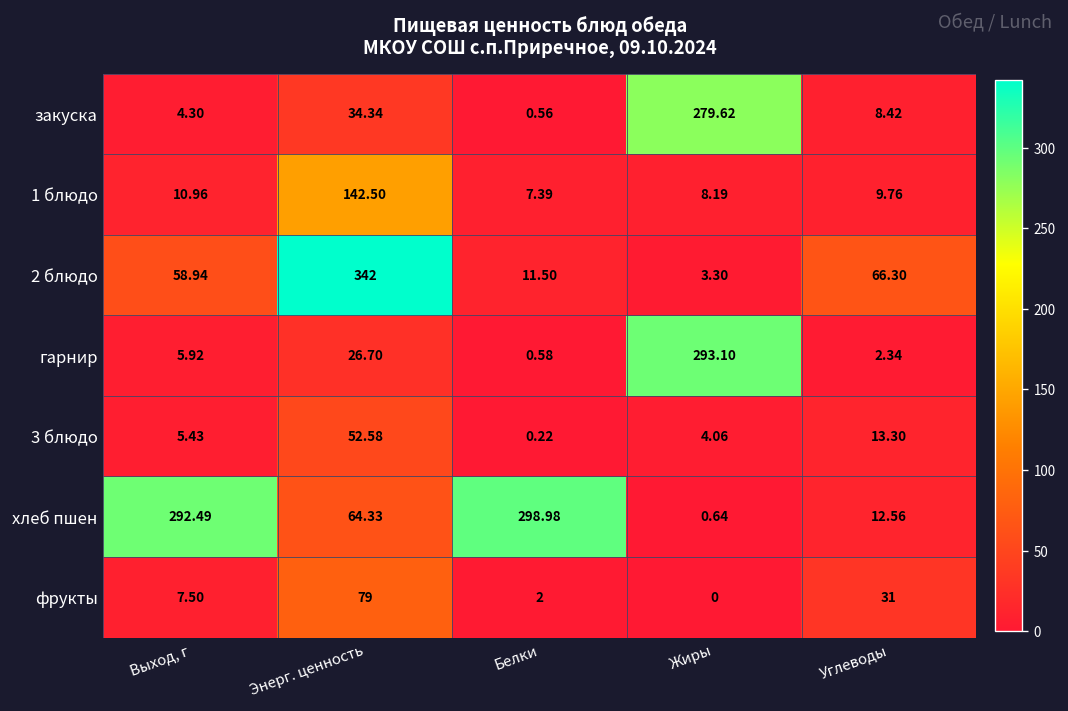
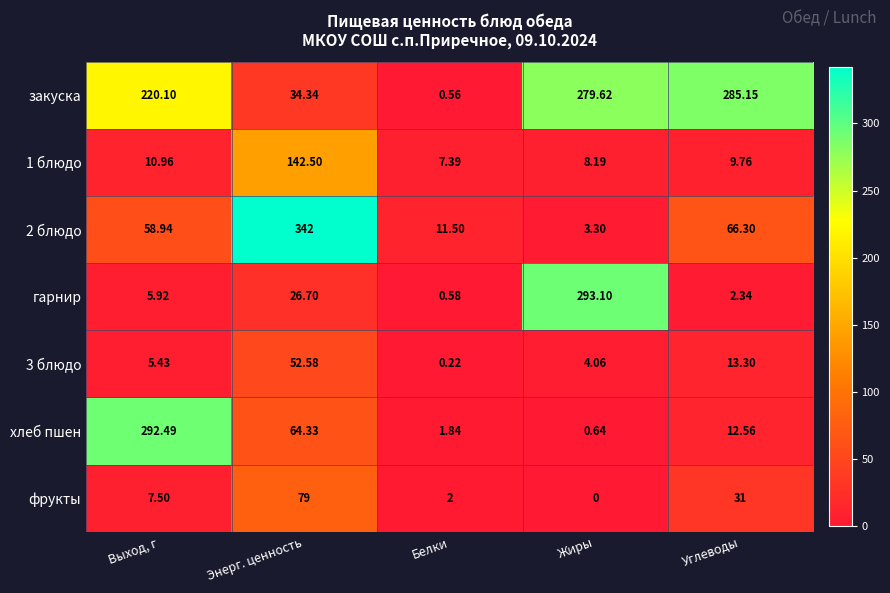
  {
    "закуска": {
-     "Выход, г": 4.30,
+     "Выход, г": 220.10,
      "Энерг. ценность": 34.34,
      "Белки": 0.56,
      "Жиры": 279.62,
-     "Углеводы": 8.42
+     "Углеводы": 285.15
    },
    "1 блюдо": {
      "Выход, г": 10.96,
      "Энерг. ценность": 142.50,
      "Белки": 7.39,
      "Жиры": 8.19,
      "Углеводы": 9.76
    },
    "2 блюдо": {
      "Выход, г": 58.94,
      "Энерг. ценность": 342,
      "Белки": 11.50,
      "Жиры": 3.30,
      "Углеводы": 66.30
    },
    "гарнир": {
      "Выход, г": 5.92,
      "Энерг. ценность": 26.70,
      "Белки": 0.58,
      "Жиры": 293.10,
      "Углеводы": 2.34
    },
    "3 блюдо": {
      "Выход, г": 5.43,
      "Энерг. ценность": 52.58,
      "Белки": 0.22,
      "Жиры": 4.06,
      "Углеводы": 13.30
    },
    "хлеб пшен": {
      "Выход, г": 292.49,
      "Энерг. ценность": 64.33,
-     "Белки": 298.98,
+     "Белки": 1.84,
      "Жиры": 0.64,
      "Углеводы": 12.56
    },
    "фрукты": {
      "Выход, г": 7.50,
      "Энерг. ценность": 79,
      "Белки": 2,
      "Жиры": 0,
      "Углеводы": 31
    }
  }
